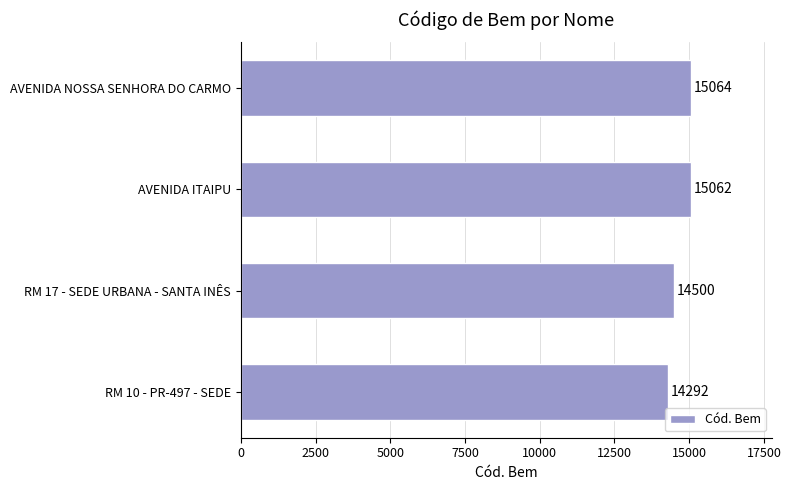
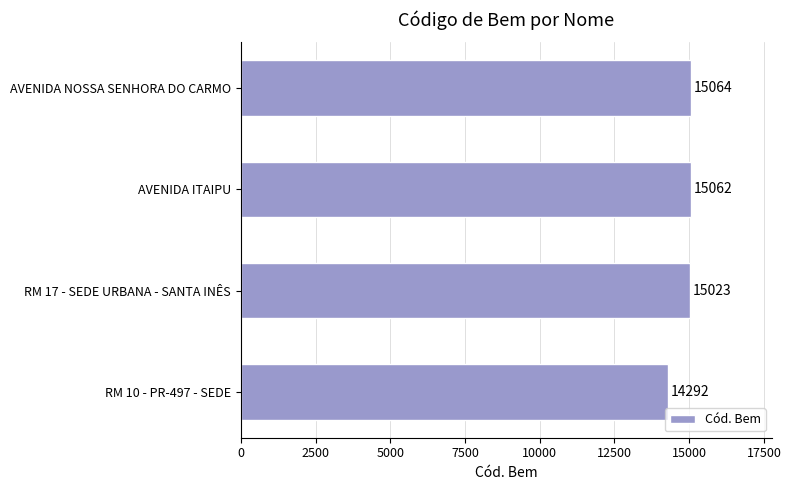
  {
    "AVENIDA NOSSA SENHORA DO CARMO": 15064,
    "AVENIDA ITAIPU": 15062,
-   "RM 17 - SEDE URBANA - SANTA INÊS": 14500,
+   "RM 17 - SEDE URBANA - SANTA INÊS": 15023,
    "RM 10 - PR-497 - SEDE": 14292
  }
